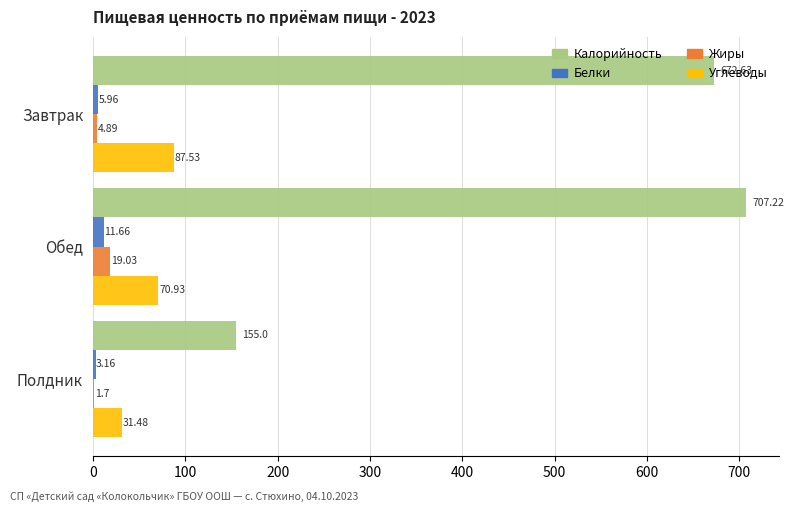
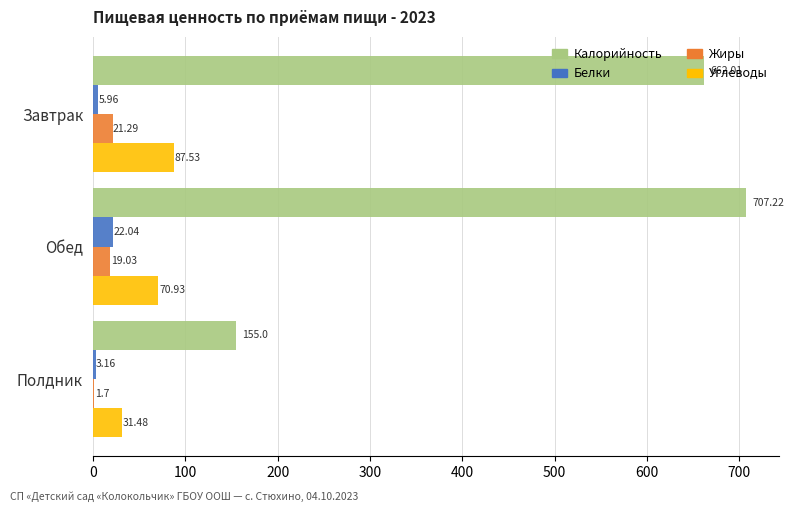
  {
    "Калорийность": {
-     "Завтрак": 672.63,
+     "Завтрак": 662.01,
      "Обед": 707.22,
      "Полдник": 155.0
    },
    "Белки": {
      "Завтрак": 5.96,
-     "Обед": 11.66,
+     "Обед": 22.04,
      "Полдник": 3.16
    },
    "Жиры": {
-     "Завтрак": 4.89,
+     "Завтрак": 21.29,
      "Обед": 19.03,
      "Полдник": 1.7
    },
    "Углеводы": {
      "Завтрак": 87.53,
      "Обед": 70.93,
      "Полдник": 31.48
    }
  }
